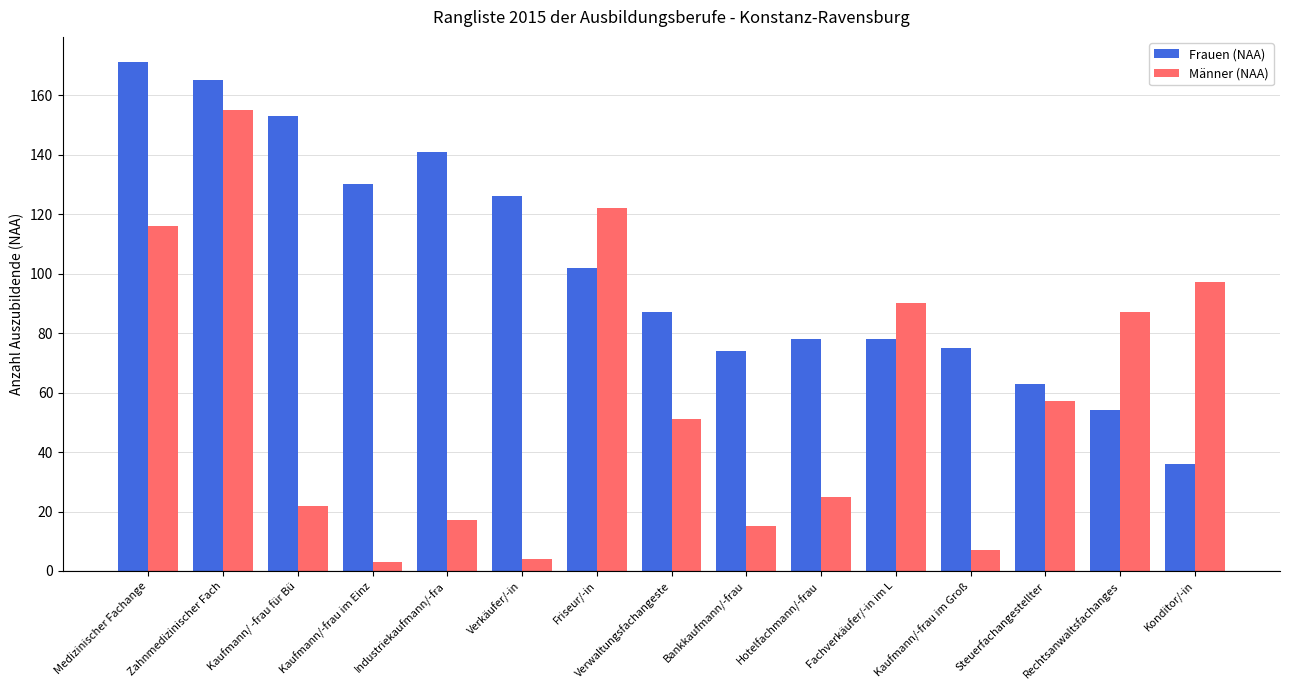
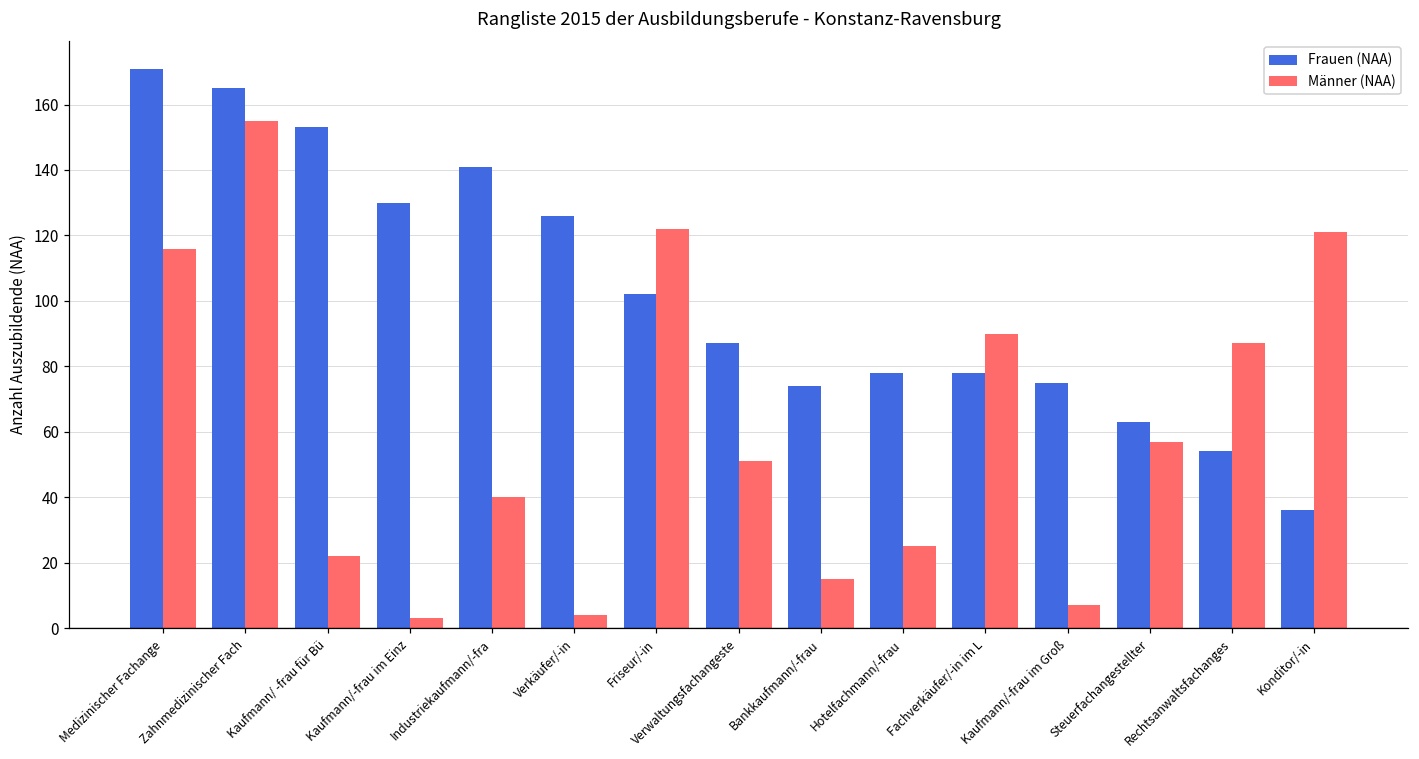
  {
    "Frauen (NAA)": {
      "Medizinischer Fachange": 171,
      "Zahnmedizinischer Fach": 165,
      "Kaufmann/ -frau für Bü": 153,
      "Kaufmann/-frau im Einz": 130,
      "Industriekaufmann/-fra": 141,
      "Verkäufer/-in": 126,
      "Friseur/-in": 102,
      "Verwaltungsfachangeste": 87,
      "Bankkaufmann/-frau": 74,
      "Hotelfachmann/-frau": 78,
      "Fachverkäufer/-in im L": 78,
      "Kaufmann/-frau im Groß": 75,
      "Steuerfachangestellter": 63,
      "Rechtsanwaltsfachanges": 54,
      "Konditor/-in": 36
    },
    "Männer (NAA)": {
      "Medizinischer Fachange": 116,
      "Zahnmedizinischer Fach": 155,
      "Kaufmann/ -frau für Bü": 22,
      "Kaufmann/-frau im Einz": 3,
-     "Industriekaufmann/-fra": 17,
+     "Industriekaufmann/-fra": 40,
      "Verkäufer/-in": 4,
      "Friseur/-in": 122,
      "Verwaltungsfachangeste": 51,
      "Bankkaufmann/-frau": 15,
      "Hotelfachmann/-frau": 25,
      "Fachverkäufer/-in im L": 90,
      "Kaufmann/-frau im Groß": 7,
      "Steuerfachangestellter": 57,
      "Rechtsanwaltsfachanges": 87,
-     "Konditor/-in": 97
+     "Konditor/-in": 121
    }
  }
